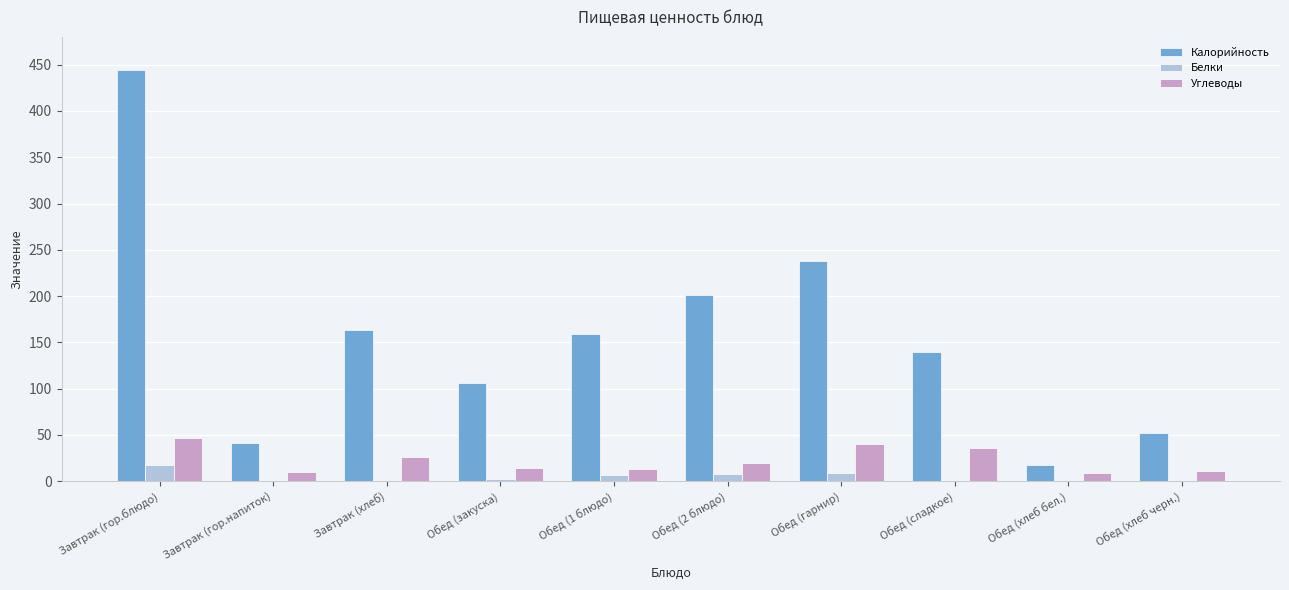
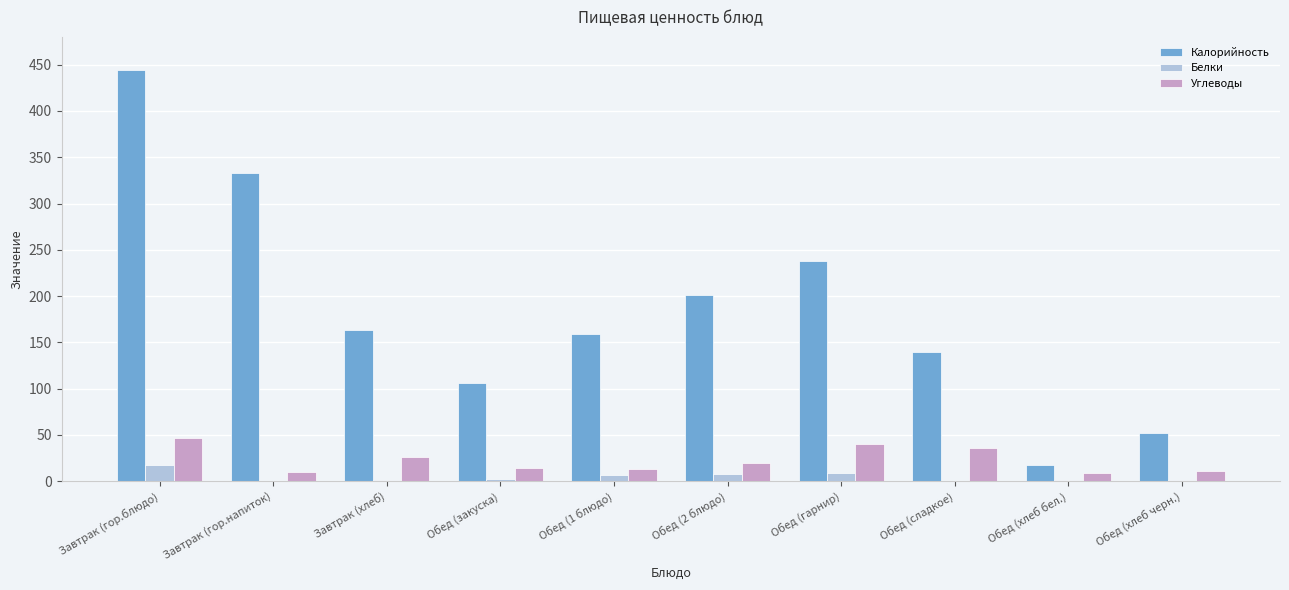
  {
    "Калорийность": {
      "Завтрак (гор.блюдо)": 440,
-     "Завтрак (гор.напиток)": 40,
+     "Завтрак (гор.напиток)": 330,
      "Завтрак (хлеб)": 160,
      "Обед (закуска)": 110,
      "Обед (1 блюдо)": 160,
      "Обед (2 блюдо)": 200,
      "Обед (гарнир)": 240,
      "Обед (сладкое)": 140,
      "Обед (хлеб бел.)": 20,
      "Обед (хлеб черн.)": 50
    }
  }
